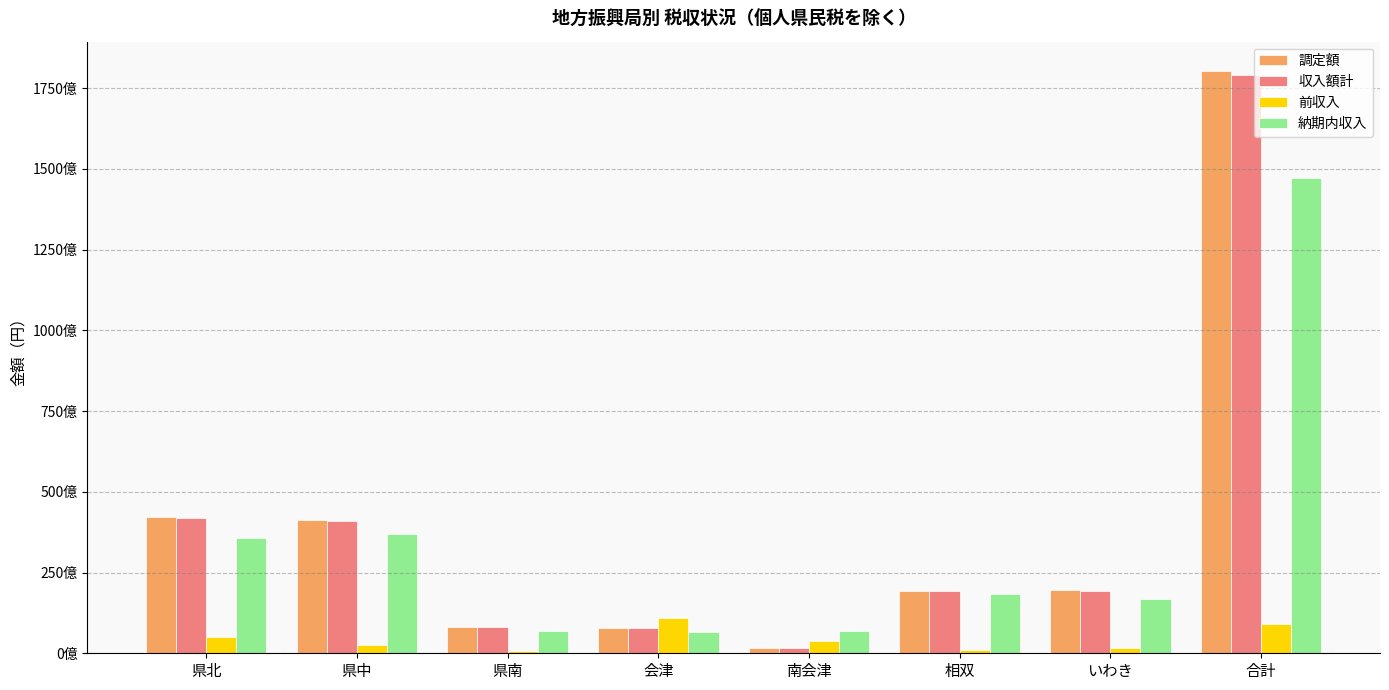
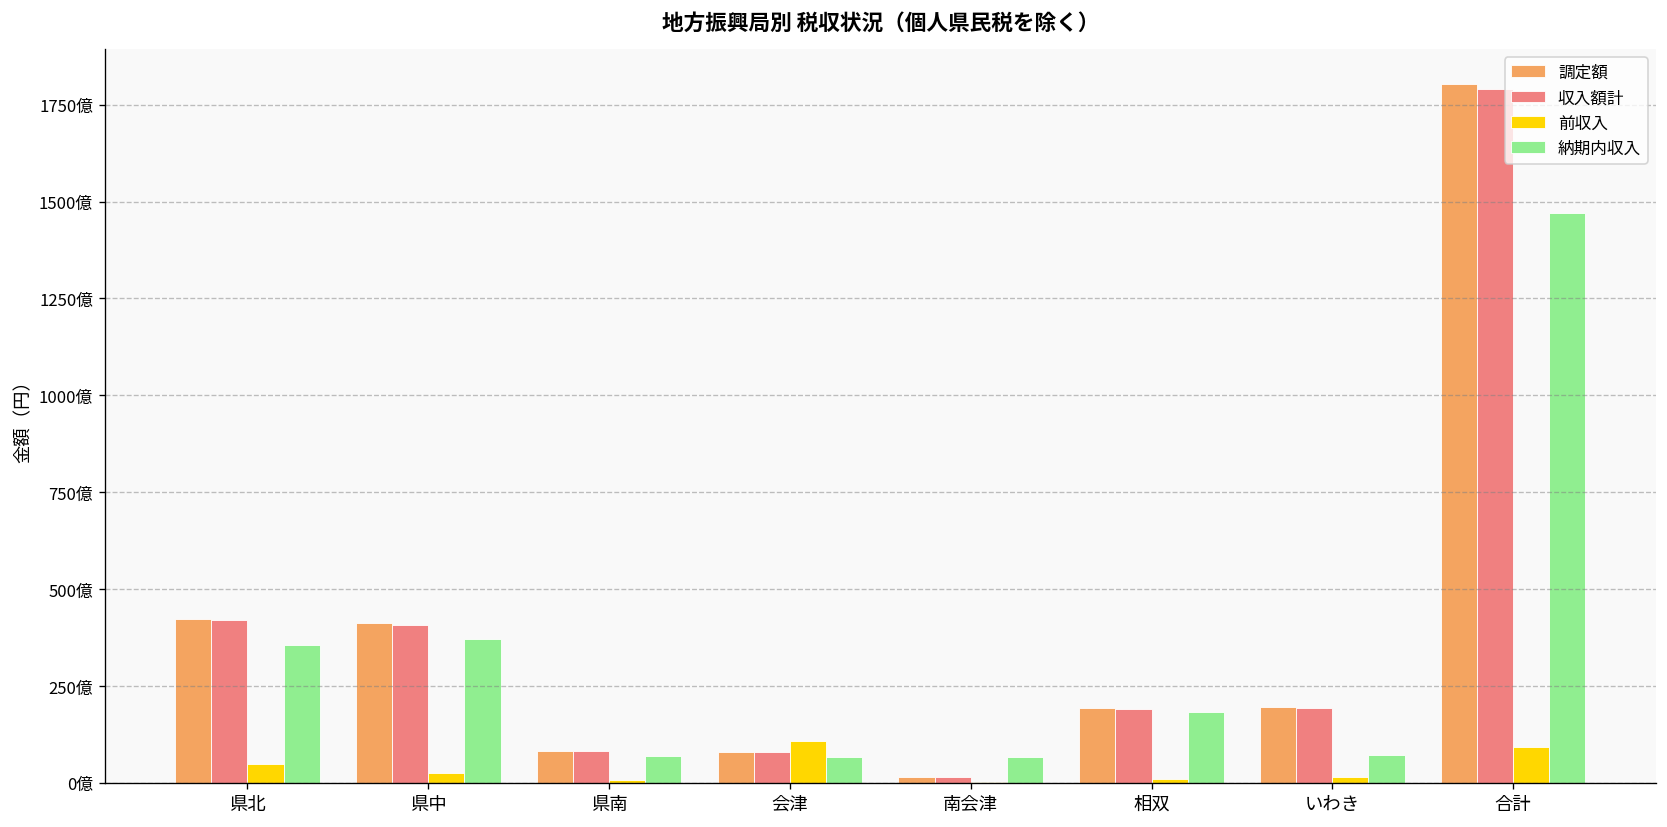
  {
    "前収入": {
      "県北": "50億",
      "県中": "30億",
      "会津": "110億",
-     "南会津": "40億",
+     "南会津": "0億",
      "相双": "10億",
      "いわき": "20億",
      "合計": "90億"
    },
    "納期内収入": {
      "県北": "360億",
      "県中": "370億",
      "県南": "70億",
      "会津": "70億",
      "南会津": "70億",
      "相双": "180億",
-     "いわき": "170億",
+     "いわき": "70億",
      "合計": "1470億"
    }
  }
